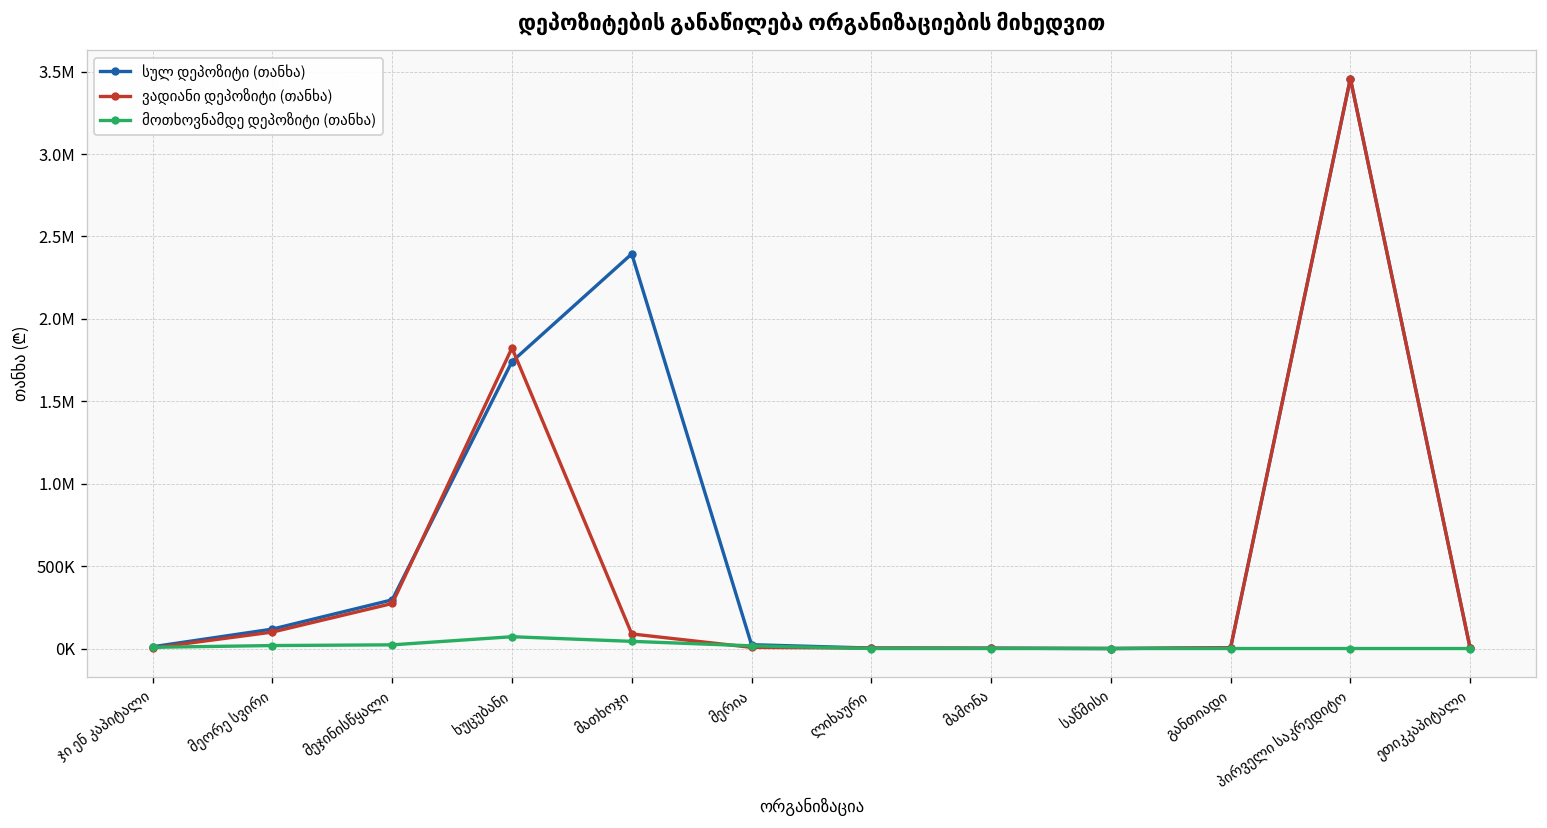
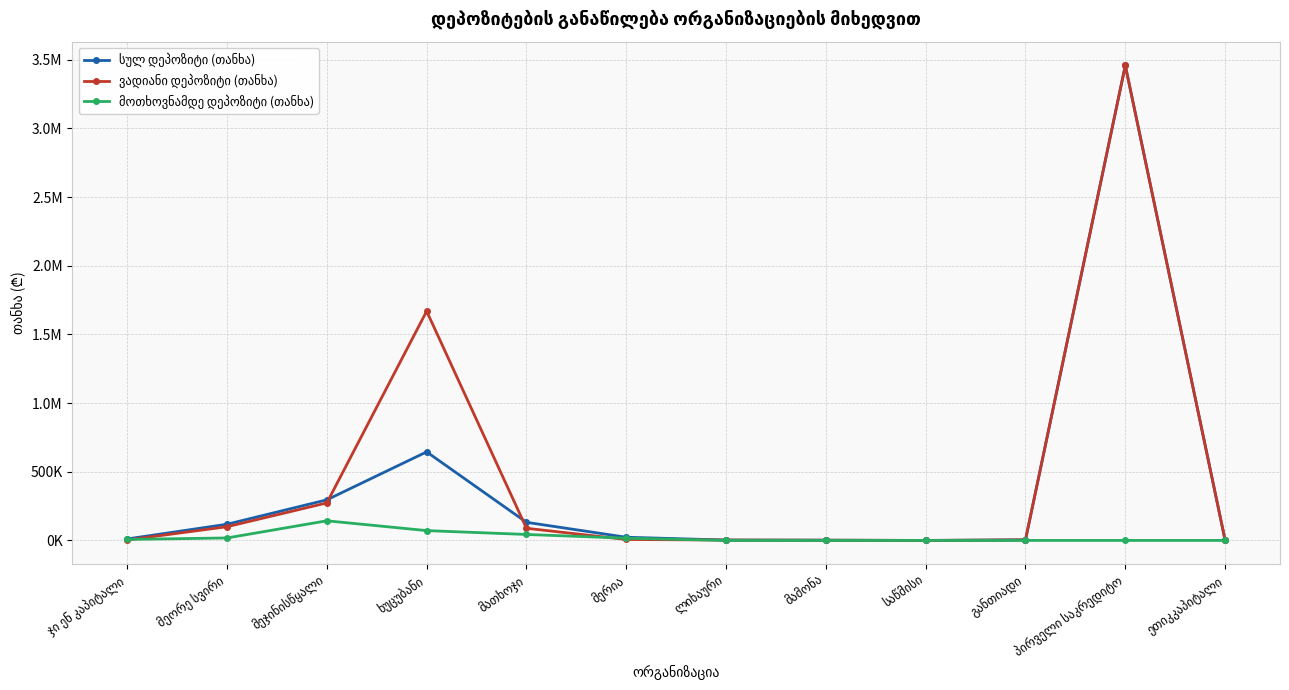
  {
    "სულ დეპოზიტი (თანხა)": {
      "მეჯინისწყალი": 300000,
-     "ხუცუბანი": 1740000,
-     "მათხოჯი": 2390000
+     "ხუცუბანი": 640000,
+     "მათხოჯი": 130000
    },
    "ვადიანი დეპოზიტი (თანხა)": {
      "მეჯინისწყალი": 270000,
-     "ხუცუბანი": 1820000,
+     "ხუცუბანი": 1670000,
      "მათხოჯი": 90000
    },
    "მოთხოვნამდე დეპოზიტი (თანხა)": {
      "მეორე სვირი": 20000,
-     "მეჯინისწყალი": 20000,
+     "მეჯინისწყალი": 140000,
      "ხუცუბანი": 70000,
      "მათხოჯი": 40000,
      "პირველი საკრედიტო": 0
    }
  }
